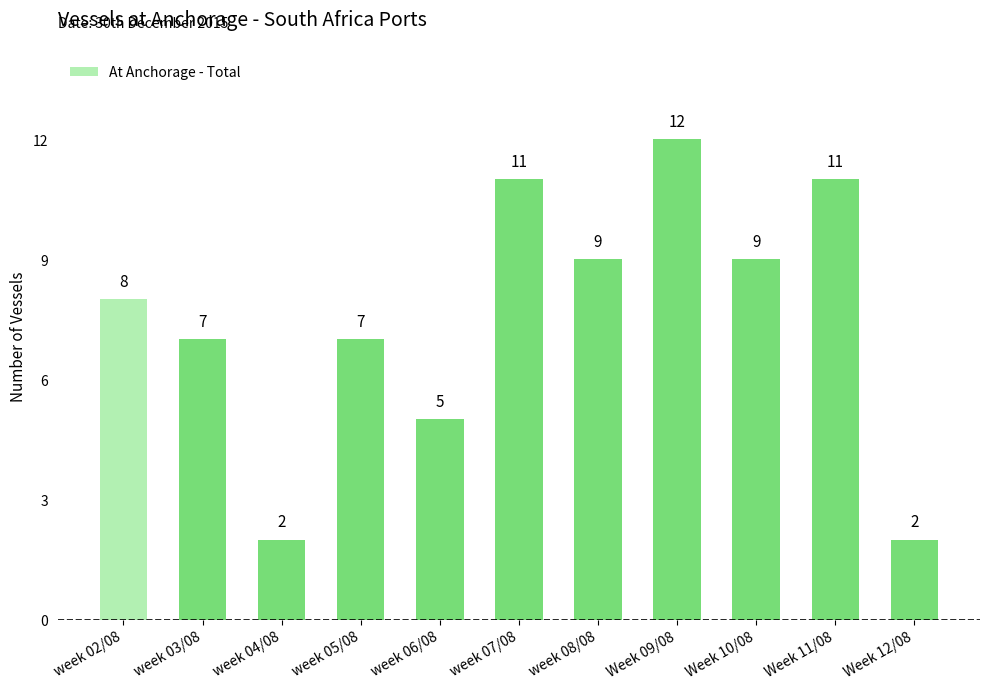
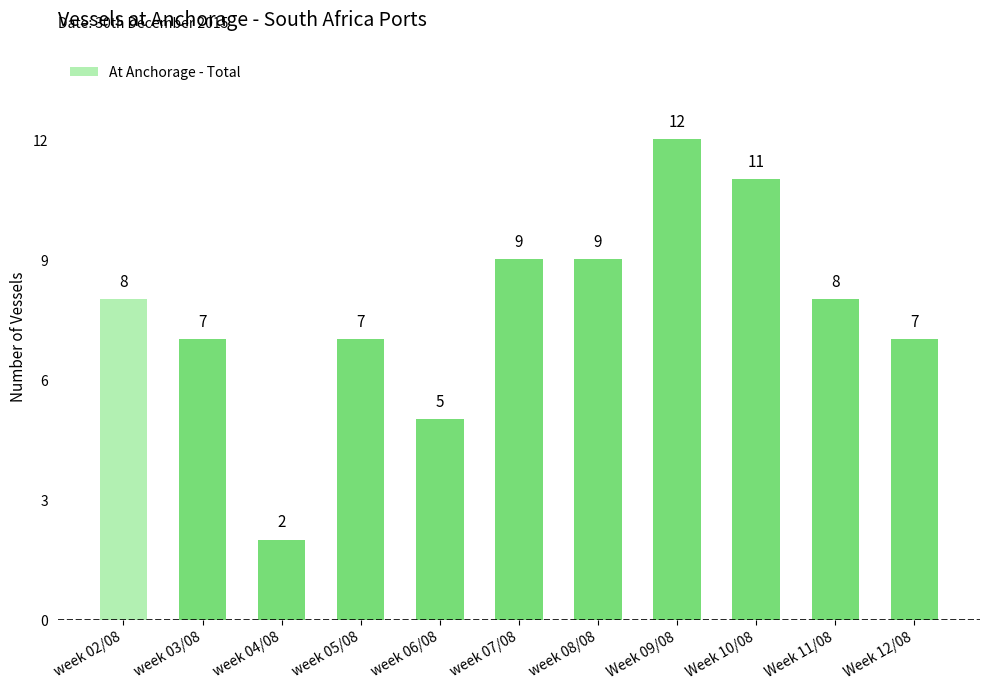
  {
    "week 02/08": 8,
    "week 03/08": 7,
    "week 04/08": 2,
    "week 05/08": 7,
    "week 06/08": 5,
-   "week 07/08": 11,
+   "week 07/08": 9,
    "week 08/08": 9,
    "Week 09/08": 12,
-   "Week 10/08": 9,
-   "Week 11/08": 11,
-   "Week 12/08": 2
+   "Week 10/08": 11,
+   "Week 11/08": 8,
+   "Week 12/08": 7
  }
